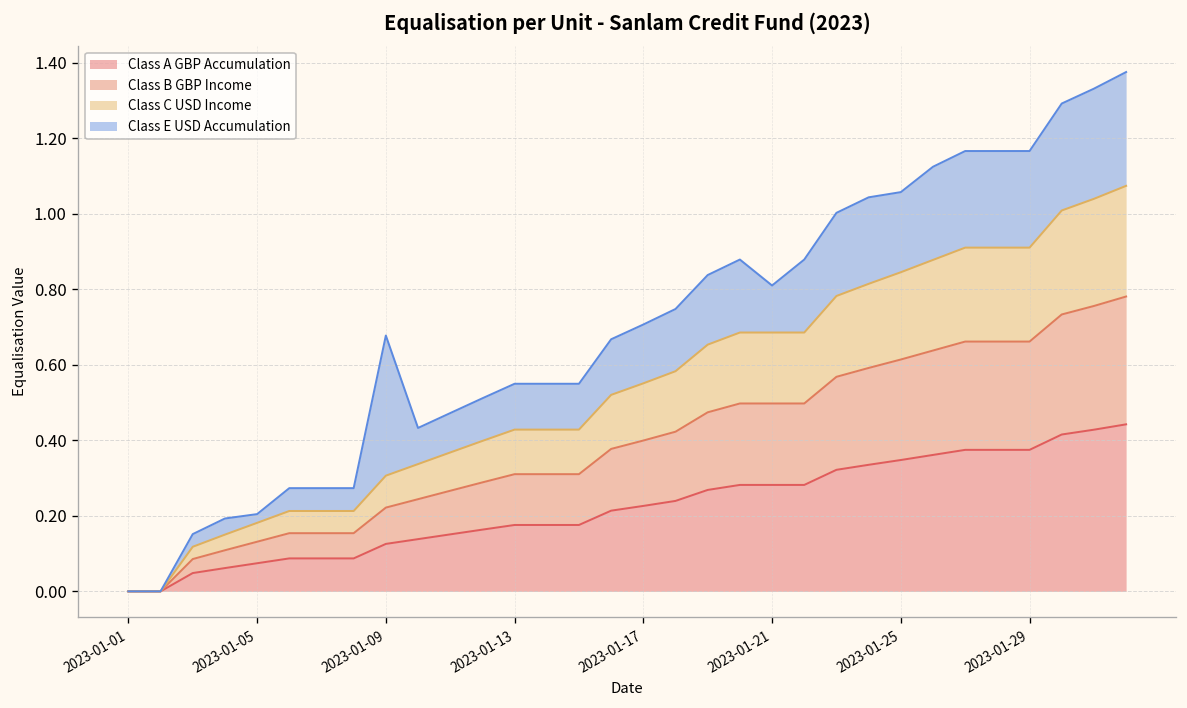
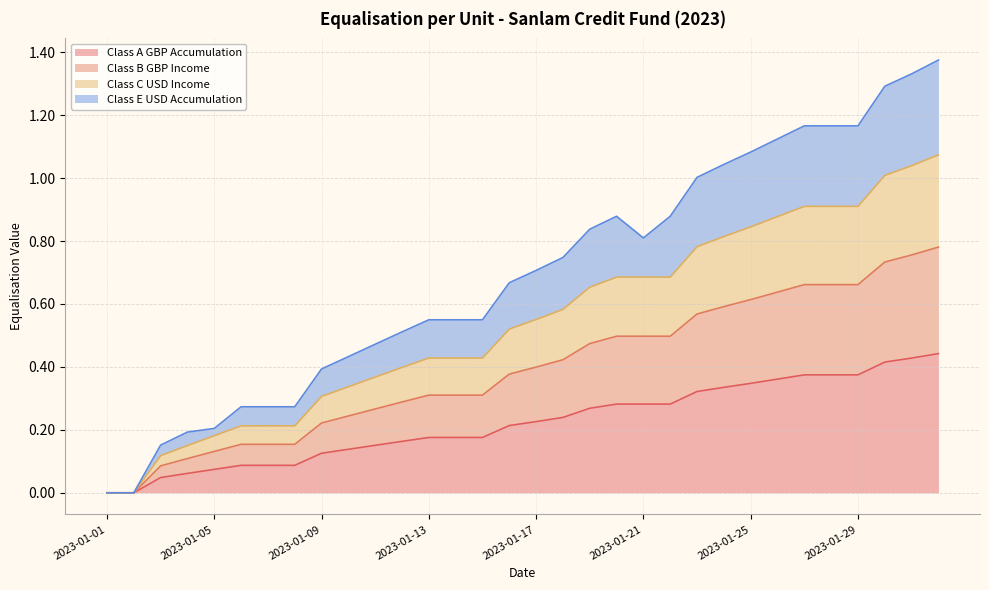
  {
    "Class E USD Accumulation": {
      "2023-01-05": 0.02,
-     "2023-01-09": 0.37,
+     "2023-01-09": 0.09,
      "2023-01-13": 0.12,
      "2023-01-17": 0.16,
      "2023-01-21": 0.12,
-     "2023-01-25": 0.21,
+     "2023-01-25": 0.24,
      "2023-01-29": 0.26
    }
  }
